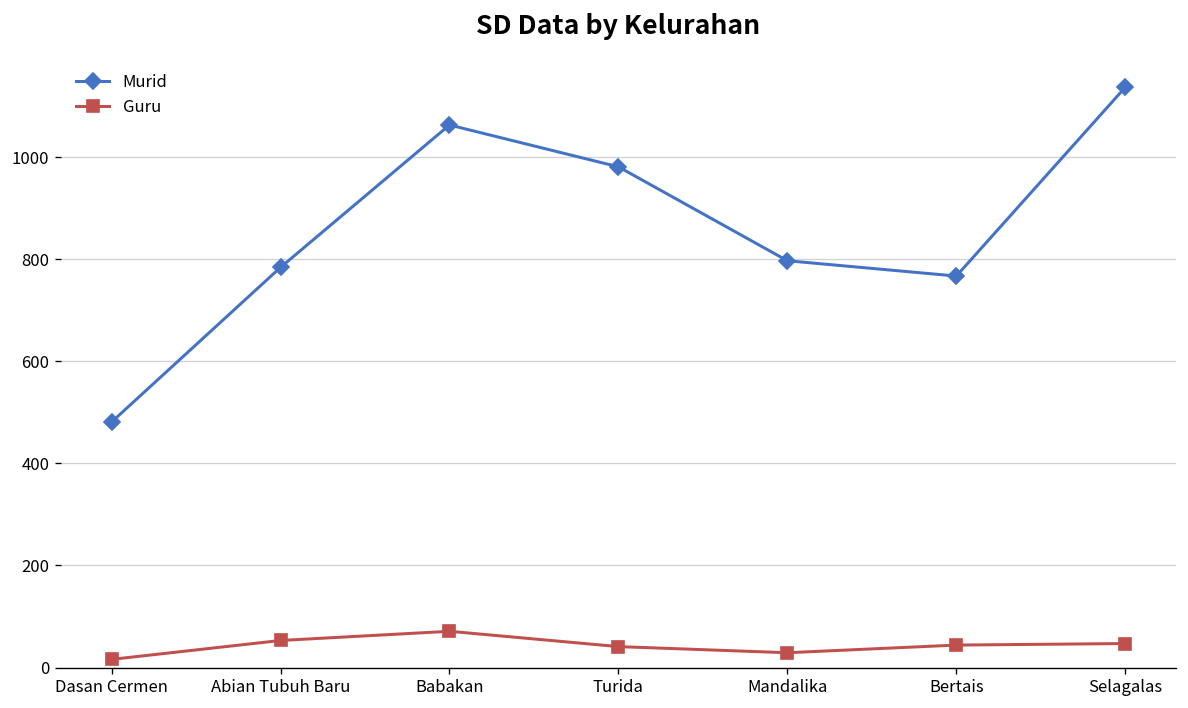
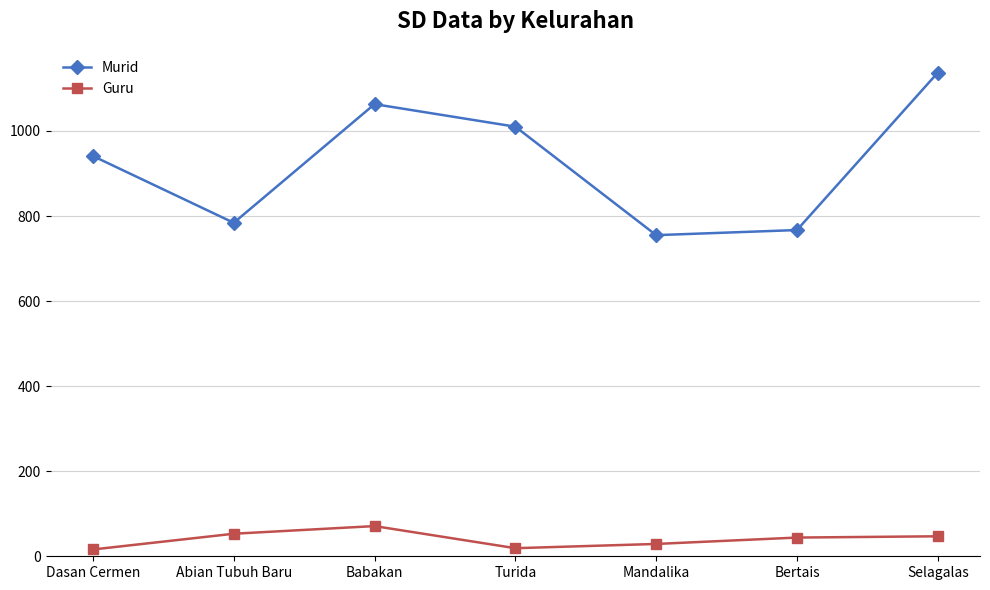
  {
    "Murid": {
-     "Dasan Cermen": 480,
+     "Dasan Cermen": 940,
      "Abian Tubuh Baru": 780,
      "Babakan": 1060,
-     "Turida": 980,
-     "Mandalika": 800,
+     "Turida": 1010,
+     "Mandalika": 760,
      "Bertais": 770,
      "Selagalas": 1140
    },
    "Guru": {
      "Dasan Cermen": 20,
      "Abian Tubuh Baru": 50,
      "Babakan": 70,
-     "Turida": 40,
+     "Turida": 20,
      "Mandalika": 30,
      "Bertais": 40,
      "Selagalas": 50
    }
  }
